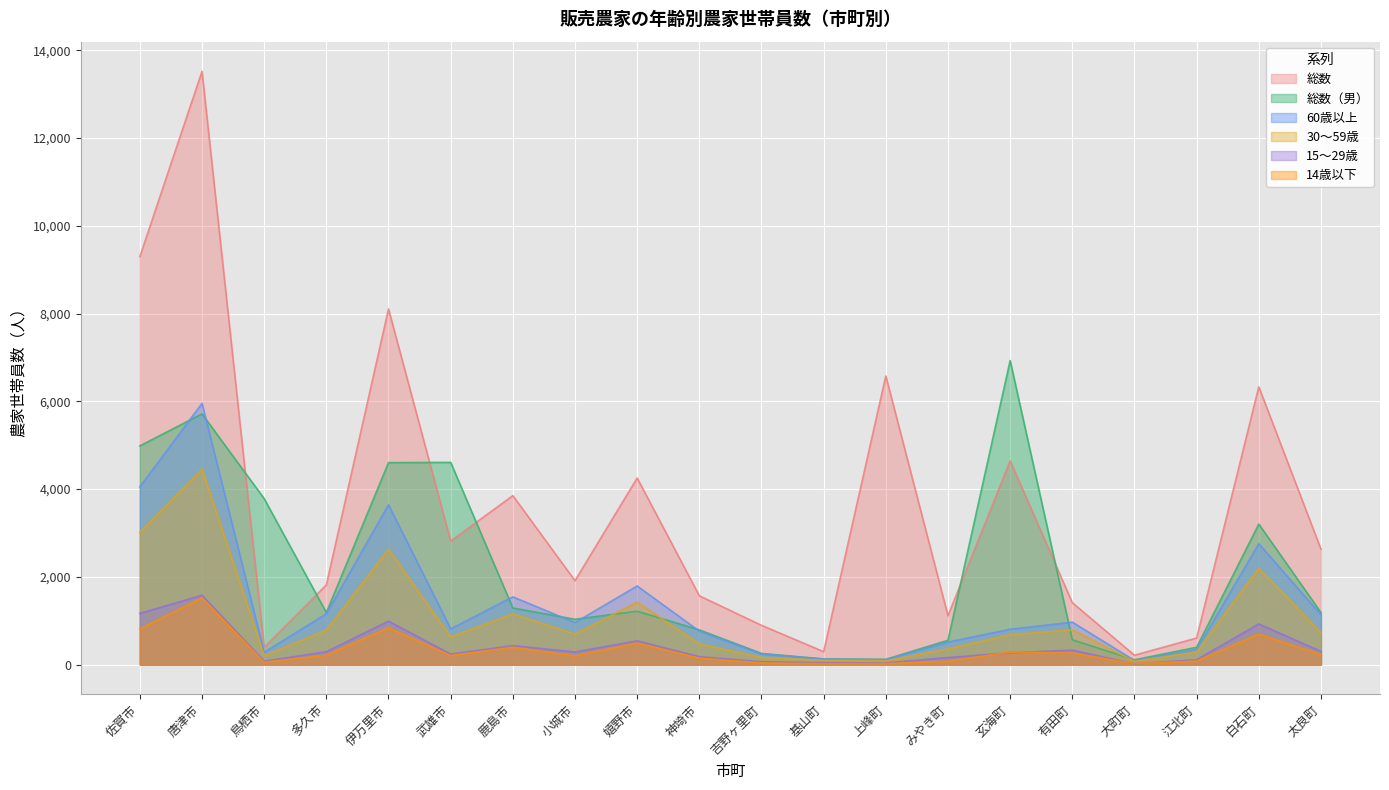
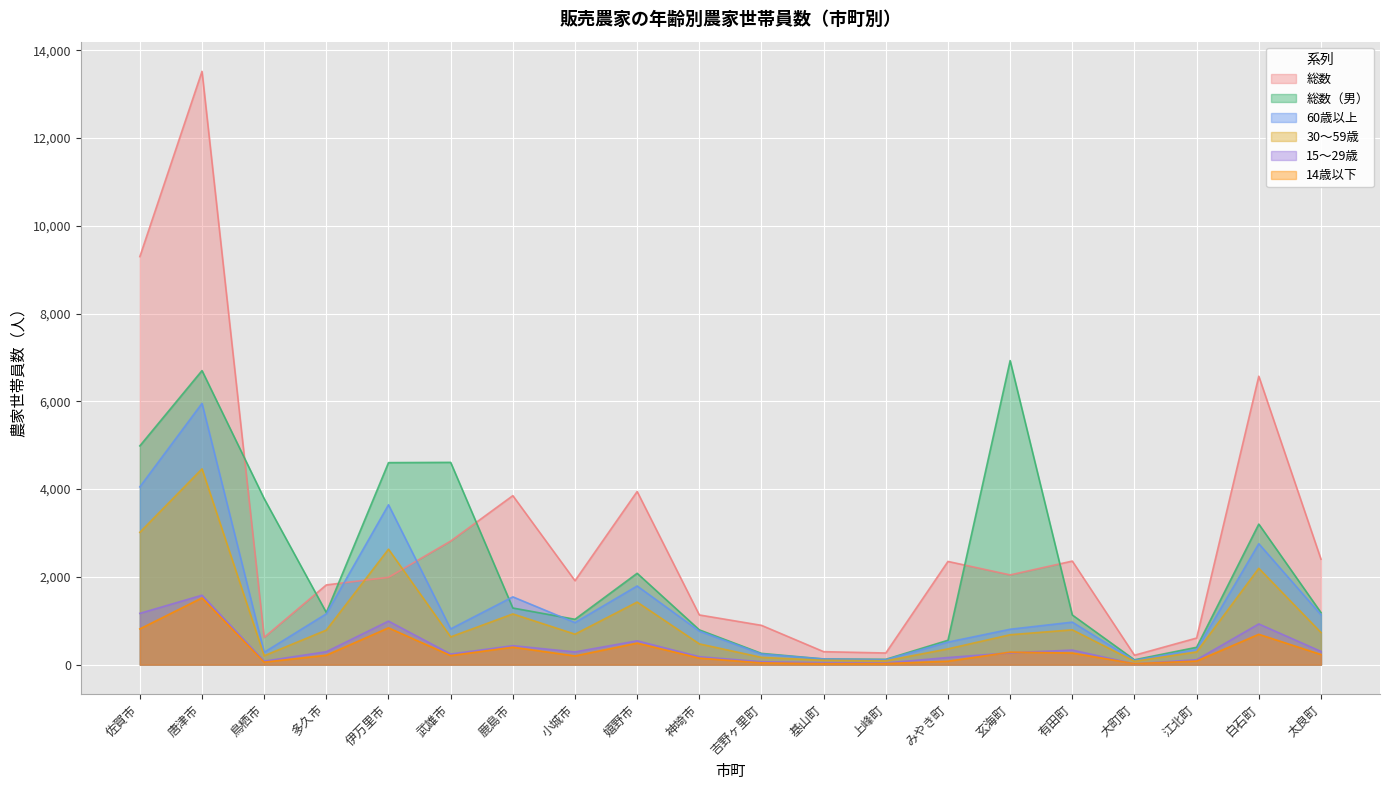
  {
    "総数": {
      "佐賀市": "9,300",
      "唐津市": "13,500",
-     "鳥栖市": "400",
+     "鳥栖市": "600",
      "多久市": "1,800",
-     "伊万里市": "8,100",
+     "伊万里市": "2,000",
      "武雄市": "2,800",
      "鹿島市": "3,900",
      "小城市": "1,900",
-     "嬉野市": "4,300",
-     "神埼市": "1,600",
+     "嬉野市": "3,900",
+     "神埼市": "1,100",
      "吉野ヶ里町": "900",
      "基山町": "300",
-     "上峰町": "6,600",
-     "みやき町": "1,100",
-     "玄海町": "4,600",
-     "有田町": "1,400",
+     "上峰町": "300",
+     "みやき町": "2,400",
+     "玄海町": "2,000",
+     "有田町": "2,400",
      "大町町": "200",
      "江北町": "600",
-     "白石町": "6,300",
-     "太良町": "2,600"
+     "白石町": "6,600",
+     "太良町": "2,400"
    },
    "総数（男）": {
      "佐賀市": "5,000",
-     "唐津市": "5,700",
+     "唐津市": "6,700",
      "鳥栖市": "3,800",
      "伊万里市": "4,600",
      "武雄市": "4,600",
      "鹿島市": "1,300",
      "小城市": "1,000",
-     "嬉野市": "1,200",
+     "嬉野市": "2,100",
      "玄海町": "6,900",
-     "有田町": "600",
+     "有田町": "1,100",
      "白石町": "3,200"
    }
  }
